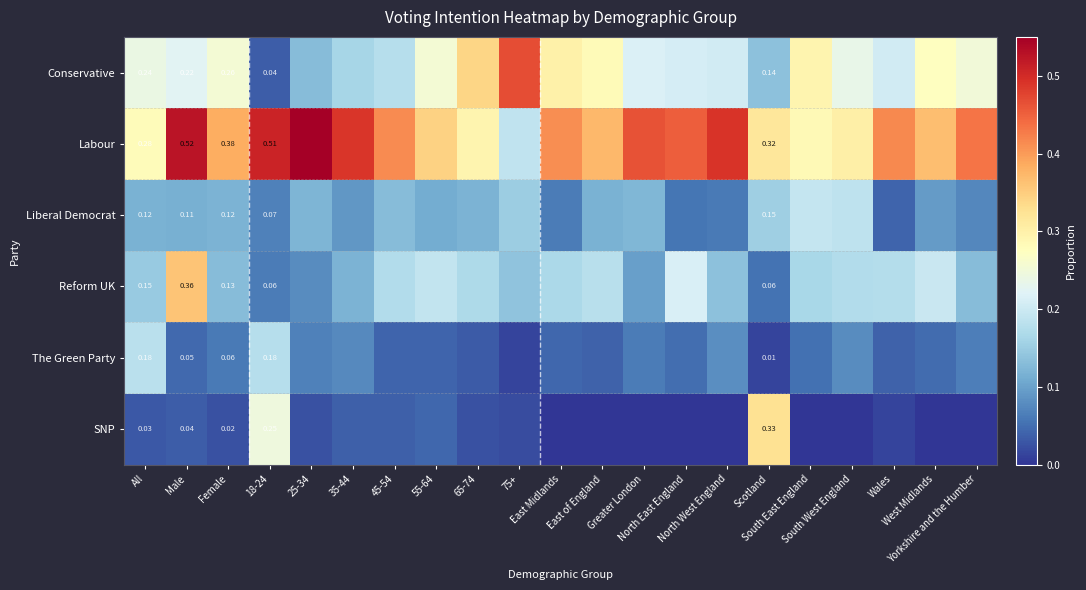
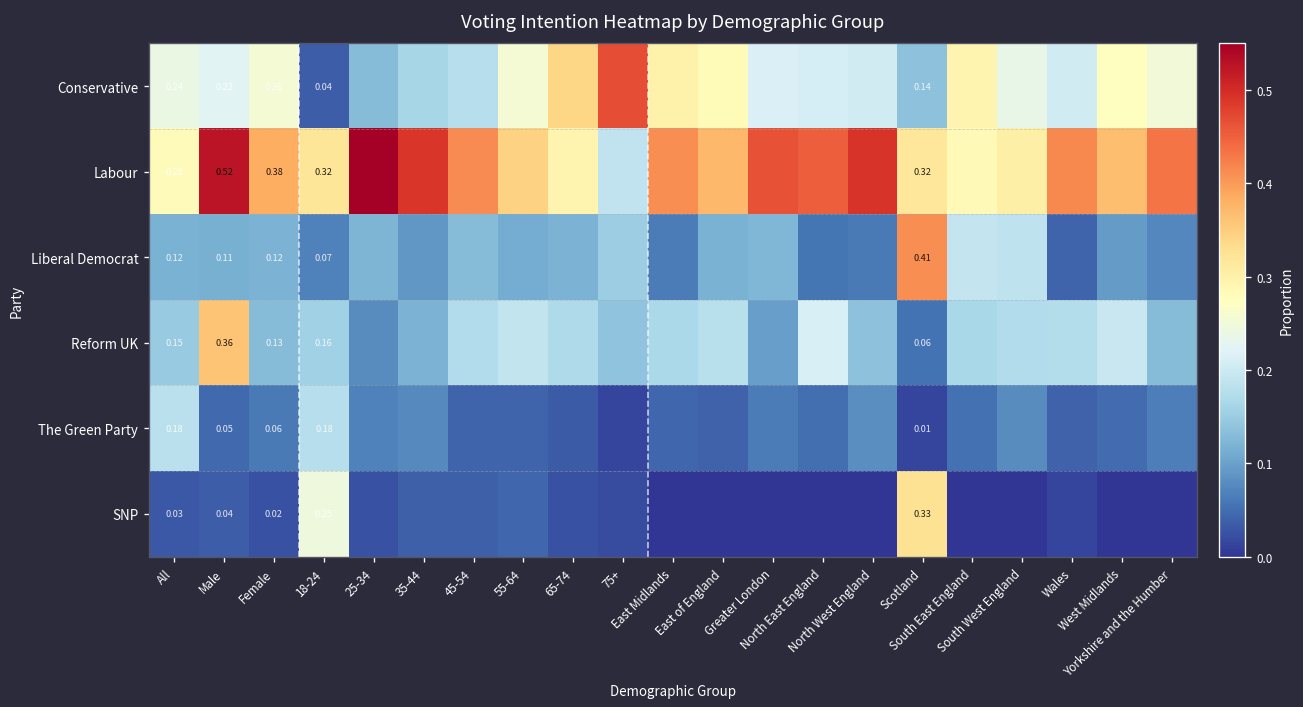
  {
    "Conservative": {
      "18-24": 0.04,
      "Scotland": 0.14
    },
    "Labour": {
      "All": 0.28,
      "Male": 0.52,
      "Female": 0.38,
-     "18-24": 0.51,
+     "18-24": 0.32,
      "Scotland": 0.32
    },
    "Liberal Democrat": {
      "All": 0.12,
      "Male": 0.11,
      "Female": 0.12,
      "18-24": 0.07,
-     "Scotland": 0.15
+     "Scotland": 0.41
    },
    "Reform UK": {
      "All": 0.15,
      "Male": 0.36,
      "Female": 0.13,
-     "18-24": 0.06,
+     "18-24": 0.16,
      "Scotland": 0.06
    },
    "The Green Party": {
      "All": 0.18,
      "Male": 0.05,
      "Female": 0.06,
      "18-24": 0.18,
      "Scotland": 0.01
    },
    "SNP": {
      "All": 0.03,
      "Male": 0.04,
      "Female": 0.02,
      "Scotland": 0.33
    }
  }
